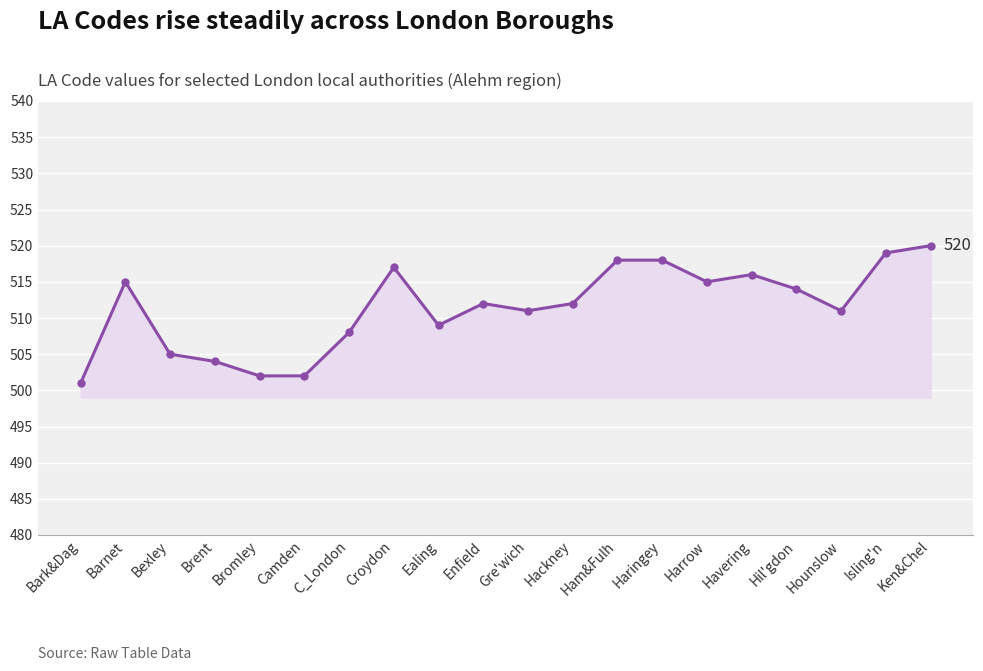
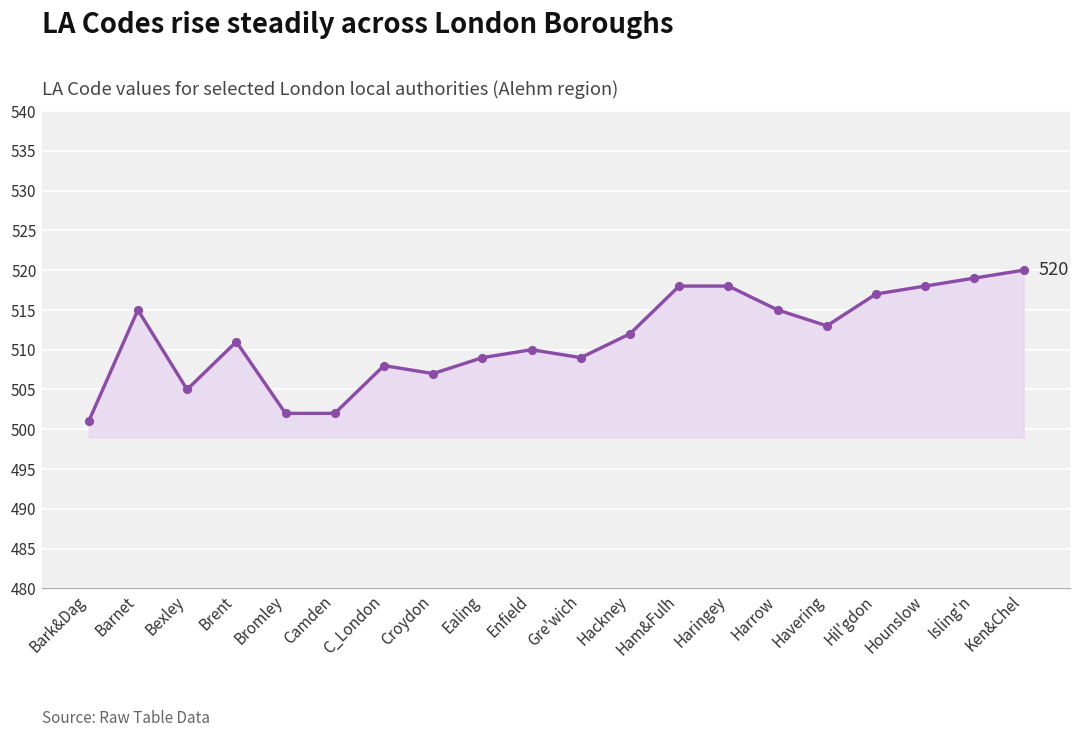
  {
    "Bark&Dag": 501,
    "Barnet": 515,
    "Bexley": 505,
-   "Brent": 504,
+   "Brent": 511,
    "Bromley": 502,
    "Camden": 502,
    "C_London": 508,
-   "Croydon": 517,
+   "Croydon": 507,
    "Ealing": 509,
-   "Enfield": 512,
-   "Gre'wich": 511,
+   "Enfield": 510,
+   "Gre'wich": 509,
    "Hackney": 512,
    "Ham&Fulh": 518,
    "Haringey": 518,
    "Harrow": 515,
-   "Havering": 516,
-   "Hil'gdon": 514,
-   "Hounslow": 511,
+   "Havering": 513,
+   "Hil'gdon": 517,
+   "Hounslow": 518,
    "Isling'n": 519
  }
